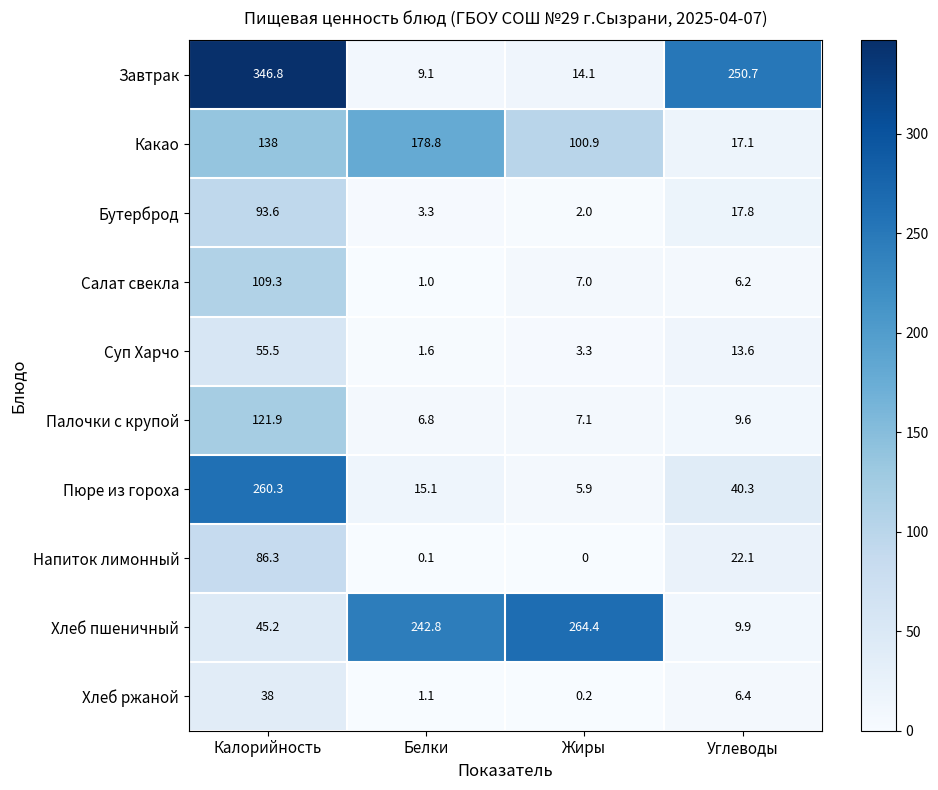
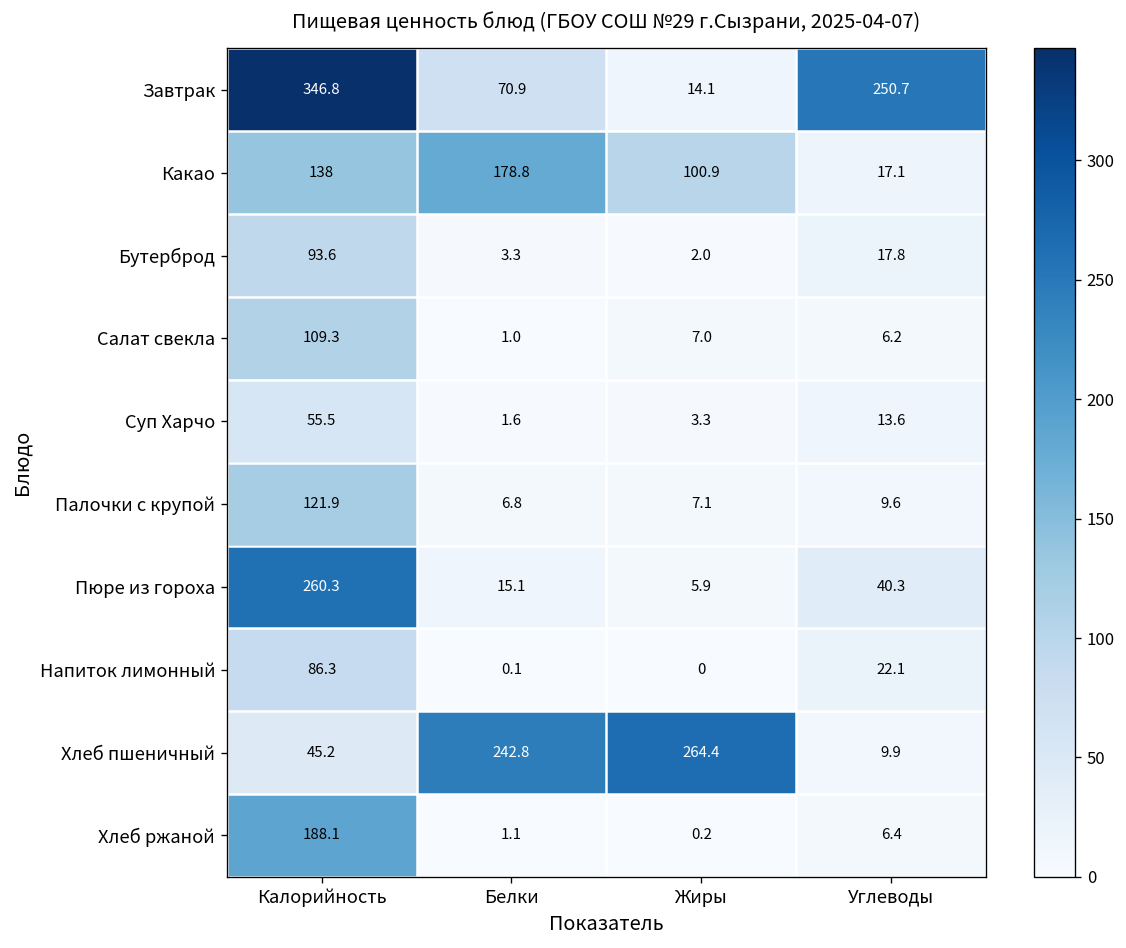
  {
    "Завтрак": {
      "Калорийность": 346.8,
-     "Белки": 9.1,
+     "Белки": 70.9,
      "Жиры": 14.1,
      "Углеводы": 250.7
    },
    "Какао": {
      "Калорийность": 138,
      "Белки": 178.8,
      "Жиры": 100.9,
      "Углеводы": 17.1
    },
    "Бутерброд": {
      "Калорийность": 93.6,
      "Белки": 3.3,
      "Жиры": 2.0,
      "Углеводы": 17.8
    },
    "Салат свекла": {
      "Калорийность": 109.3,
      "Белки": 1.0,
      "Жиры": 7.0,
      "Углеводы": 6.2
    },
    "Суп Харчо": {
      "Калорийность": 55.5,
      "Белки": 1.6,
      "Жиры": 3.3,
      "Углеводы": 13.6
    },
    "Палочки с крупой": {
      "Калорийность": 121.9,
      "Белки": 6.8,
      "Жиры": 7.1,
      "Углеводы": 9.6
    },
    "Пюре из гороха": {
      "Калорийность": 260.3,
      "Белки": 15.1,
      "Жиры": 5.9,
      "Углеводы": 40.3
    },
    "Напиток лимонный": {
      "Калорийность": 86.3,
      "Белки": 0.1,
      "Жиры": 0,
      "Углеводы": 22.1
    },
    "Хлеб пшеничный": {
      "Калорийность": 45.2,
      "Белки": 242.8,
      "Жиры": 264.4,
      "Углеводы": 9.9
    },
    "Хлеб ржаной": {
-     "Калорийность": 38,
+     "Калорийность": 188.1,
      "Белки": 1.1,
      "Жиры": 0.2,
      "Углеводы": 6.4
    }
  }
